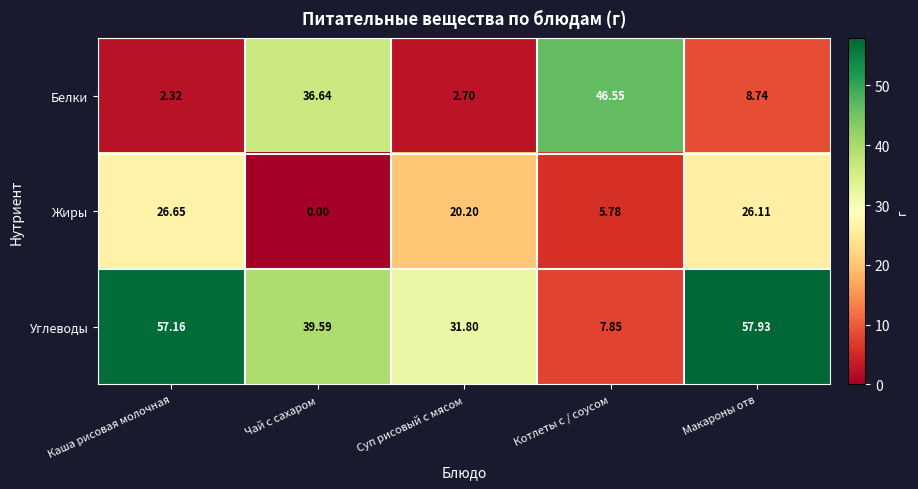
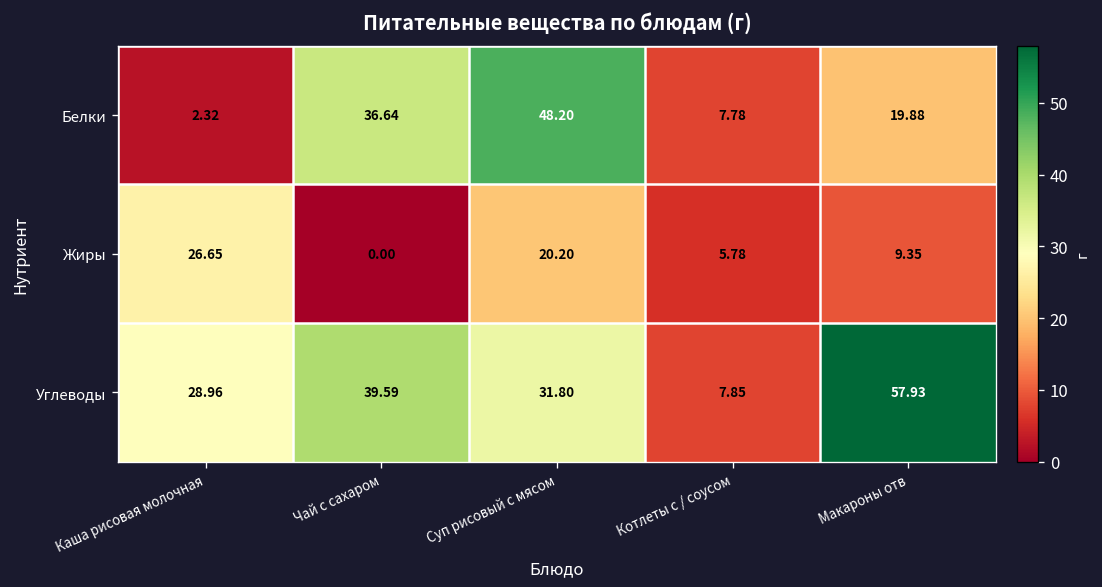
  {
    "Белки": {
      "Каша рисовая молочная": 2.32,
      "Чай с сахаром": 36.64,
-     "Суп рисовый с мясом": 2.70,
-     "Котлеты с / соусом": 46.55,
-     "Макароны отв": 8.74
+     "Суп рисовый с мясом": 48.20,
+     "Котлеты с / соусом": 7.78,
+     "Макароны отв": 19.88
    },
    "Жиры": {
      "Каша рисовая молочная": 26.65,
      "Чай с сахаром": 0.00,
      "Суп рисовый с мясом": 20.20,
      "Котлеты с / соусом": 5.78,
-     "Макароны отв": 26.11
+     "Макароны отв": 9.35
    },
    "Углеводы": {
-     "Каша рисовая молочная": 57.16,
+     "Каша рисовая молочная": 28.96,
      "Чай с сахаром": 39.59,
      "Суп рисовый с мясом": 31.80,
      "Котлеты с / соусом": 7.85,
      "Макароны отв": 57.93
    }
  }
